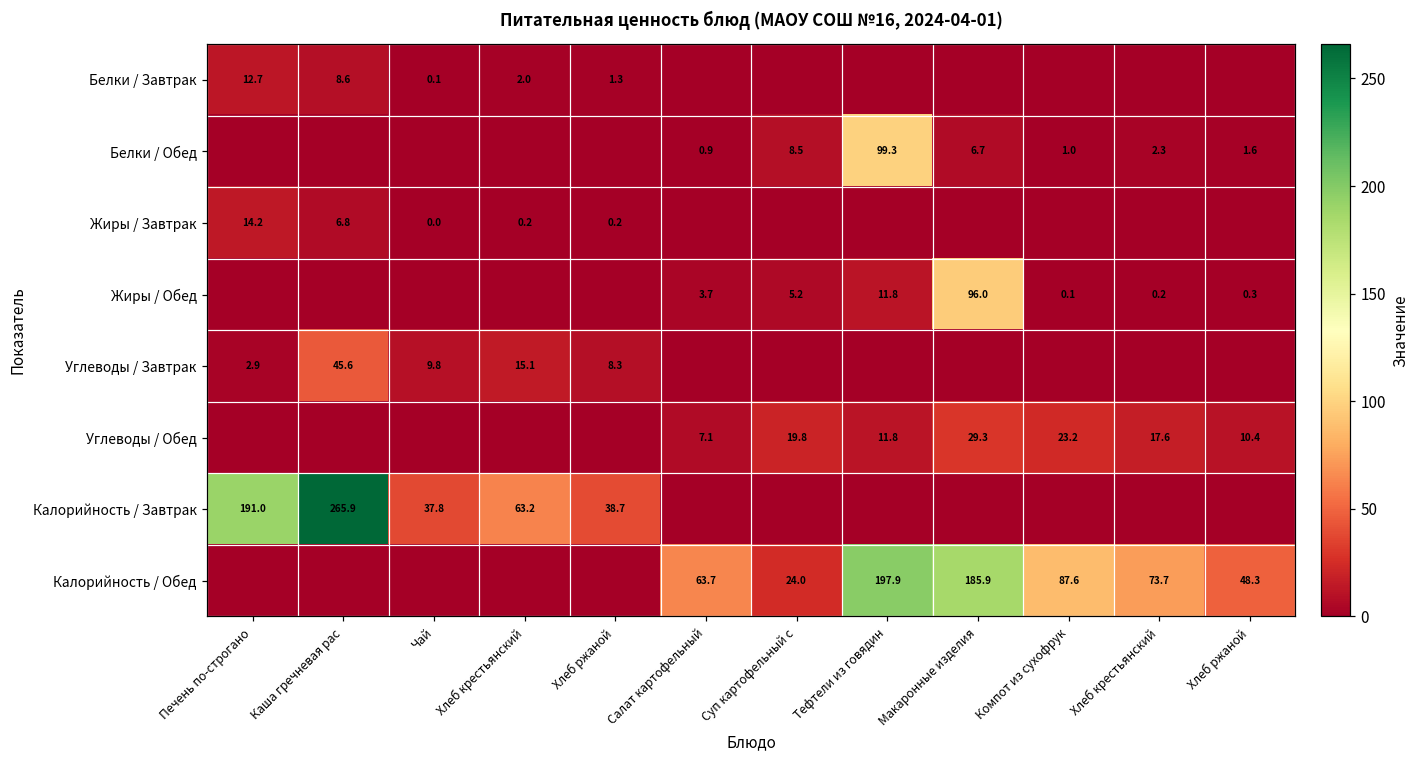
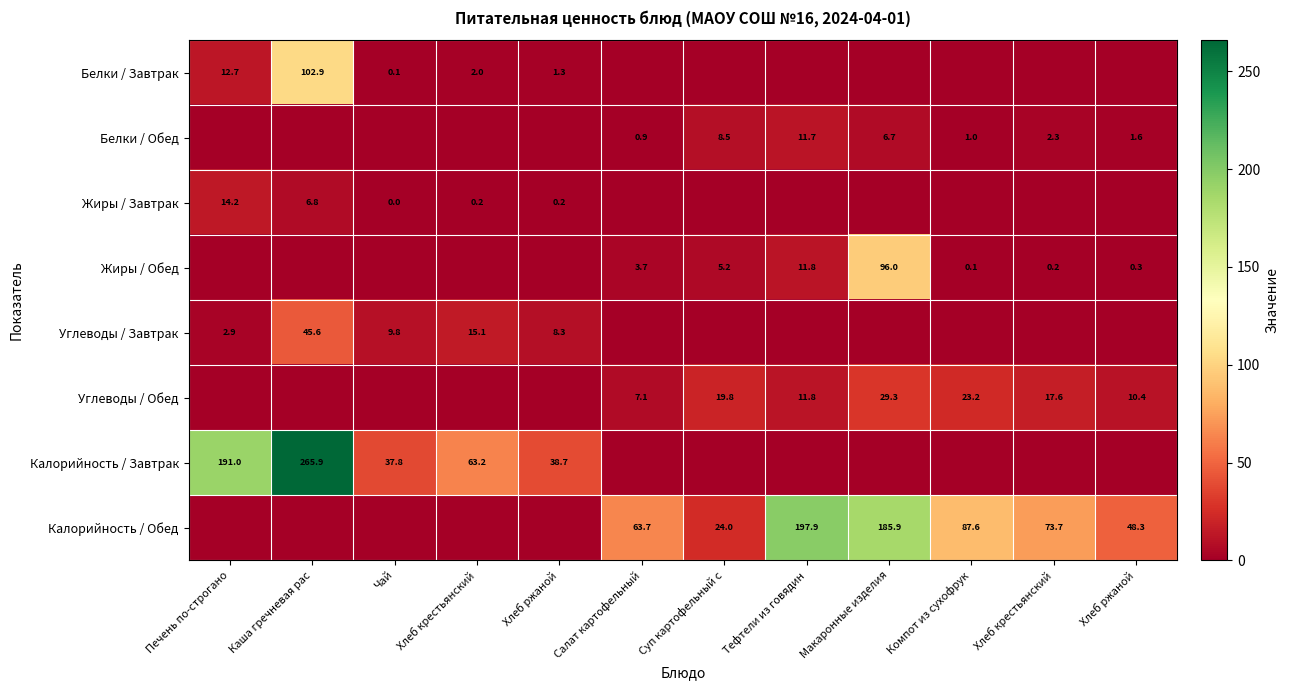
  {
    "Белки / Завтрак": {
      "Печень по-строгано": 12.7,
-     "Каша гречневая рас": 8.6,
+     "Каша гречневая рас": 102.9,
      "Чай": 0.1
    },
    "Белки / Обед": {
      "Салат картофельный": 0.9,
      "Суп картофельный с": 8.5,
-     "Тефтели из говядин": 99.3,
+     "Тефтели из говядин": 11.7,
      "Макаронные изделия": 6.7,
      "Компот из сухофрук": 1.0
    },
    "Жиры / Завтрак": {
      "Печень по-строгано": 14.2,
      "Каша гречневая рас": 6.8,
      "Чай": 0.0
    },
    "Жиры / Обед": {
      "Салат картофельный": 3.7,
      "Суп картофельный с": 5.2,
      "Тефтели из говядин": 11.8,
      "Макаронные изделия": 96.0,
      "Компот из сухофрук": 0.1
    },
    "Углеводы / Завтрак": {
      "Печень по-строгано": 2.9,
      "Каша гречневая рас": 45.6,
      "Чай": 9.8
    },
    "Углеводы / Обед": {
      "Салат картофельный": 7.1,
      "Суп картофельный с": 19.8,
      "Тефтели из говядин": 11.8,
      "Макаронные изделия": 29.3,
      "Компот из сухофрук": 23.2
    },
    "Калорийность / Завтрак": {
      "Печень по-строгано": 191.0,
      "Каша гречневая рас": 265.9,
      "Чай": 37.8
    },
    "Калорийность / Обед": {
      "Салат картофельный": 63.7,
      "Суп картофельный с": 24.0,
      "Тефтели из говядин": 197.9,
      "Макаронные изделия": 185.9,
      "Компот из сухофрук": 87.6
    }
  }
